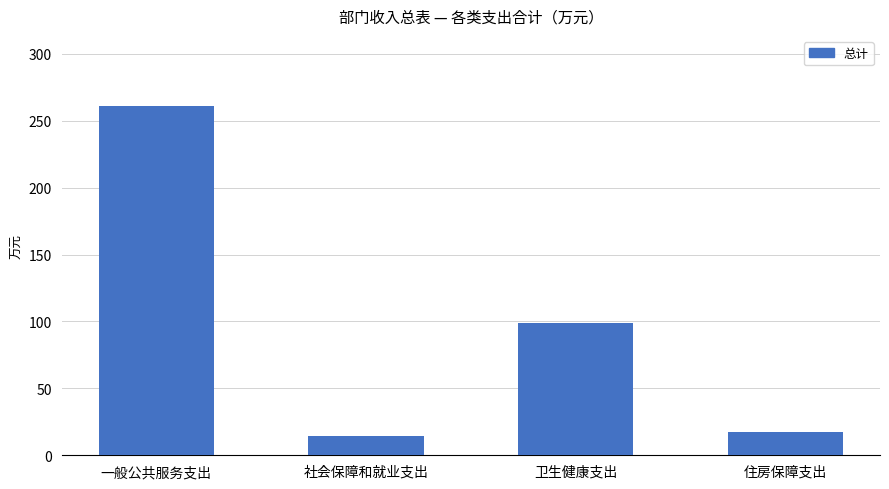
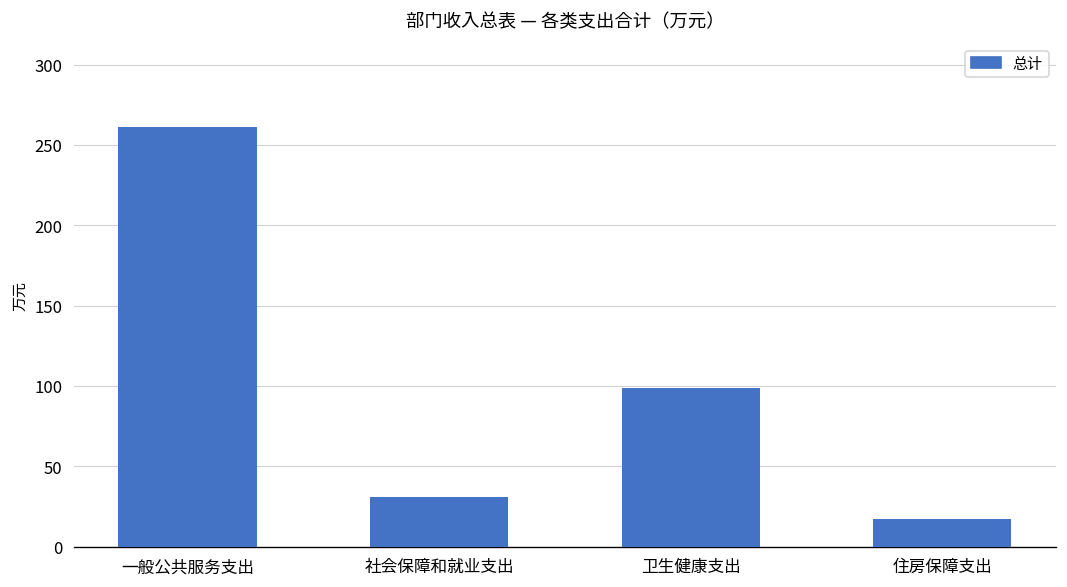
  {
    "一般公共服务支出": 261,
-   "社会保障和就业支出": 14,
+   "社会保障和就业支出": 31,
    "卫生健康支出": 99,
    "住房保障支出": 17
  }
